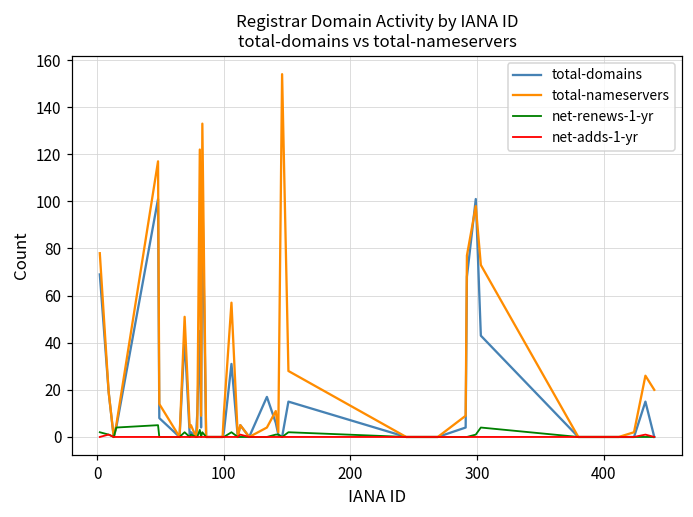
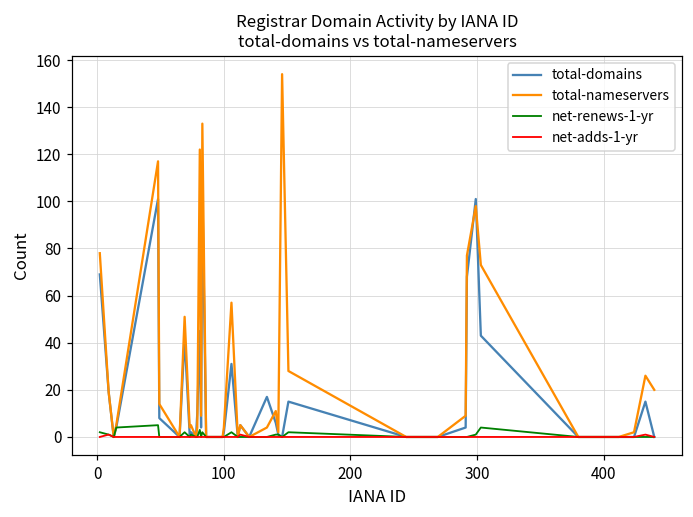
  {
    "total-domains": {
      "100": 2
    },
    "total-nameservers": {
-     "100": 10
+     "100": 4
    }
  }
